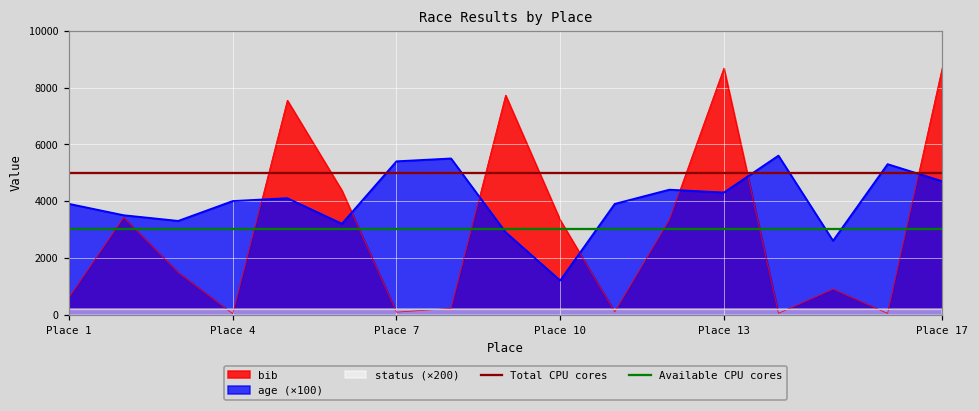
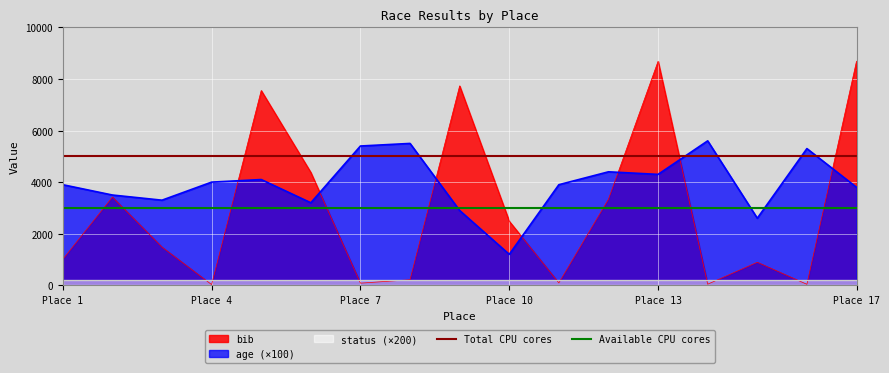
  {
    "bib": {
-     "Place 1": 600,
+     "Place 1": 1000,
      "Place 4": 0,
      "Place 7": 100,
-     "Place 10": 3300,
+     "Place 10": 2500,
      "Place 13": 8700,
      "Place 17": 8700
    },
    "age (×100)": {
      "Place 1": 3900,
      "Place 4": 4000,
      "Place 7": 5400,
      "Place 10": 1200,
      "Place 13": 4300,
-     "Place 17": 4700
+     "Place 17": 3800
    },
    "status (×200)": {
      "Place 1": 200,
      "Place 4": 200,
      "Place 7": 200,
      "Place 10": 200,
      "Place 13": 200,
      "Place 17": 200
    }
  }
